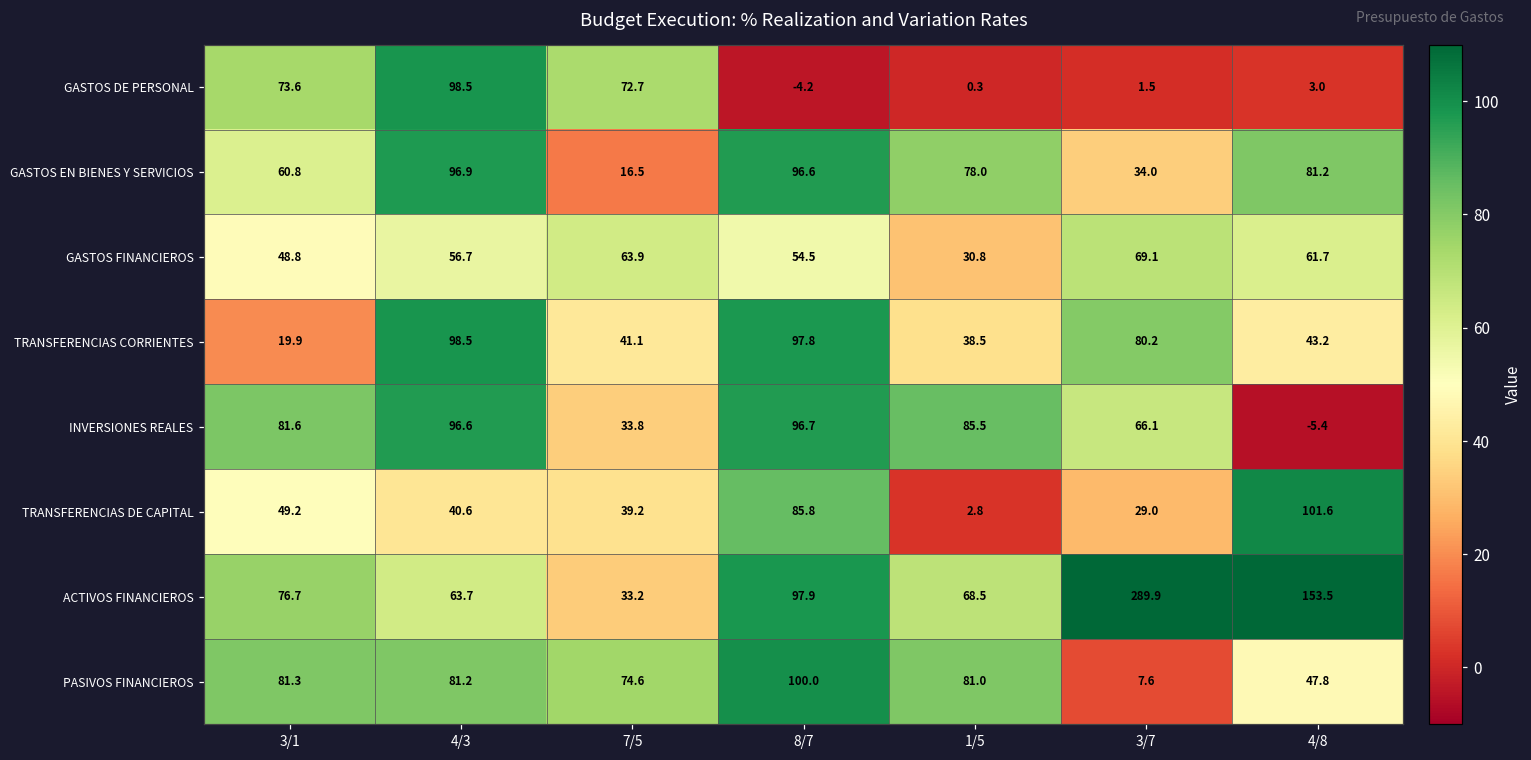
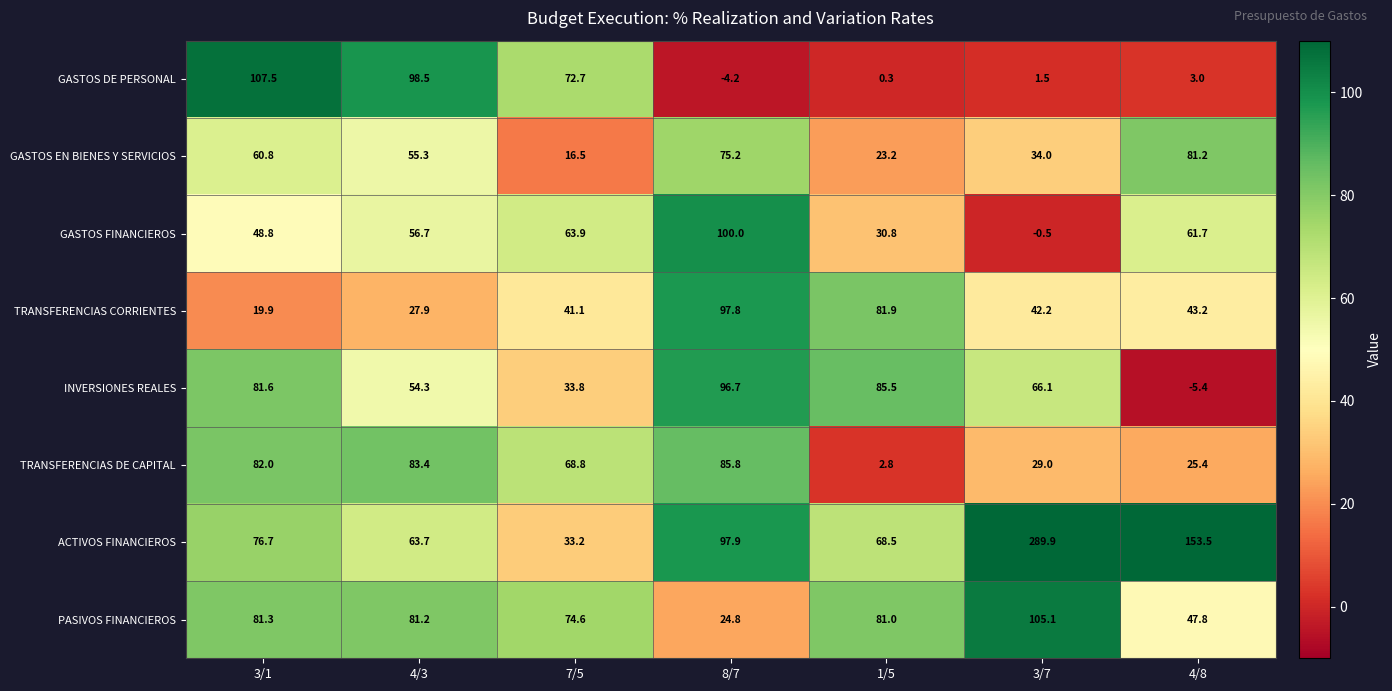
  {
    "GASTOS DE PERSONAL": {
-     "3/1": 73.6,
+     "3/1": 107.5,
      "4/3": 98.5,
      "7/5": 72.7,
      "8/7": -4.2,
      "1/5": 0.3,
      "3/7": 1.5,
      "4/8": 3.0
    },
    "GASTOS EN BIENES Y SERVICIOS": {
      "3/1": 60.8,
-     "4/3": 96.9,
+     "4/3": 55.3,
      "7/5": 16.5,
-     "8/7": 96.6,
-     "1/5": 78.0,
+     "8/7": 75.2,
+     "1/5": 23.2,
      "3/7": 34.0,
      "4/8": 81.2
    },
    "GASTOS FINANCIEROS": {
      "3/1": 48.8,
      "4/3": 56.7,
      "7/5": 63.9,
-     "8/7": 54.5,
+     "8/7": 100.0,
      "1/5": 30.8,
-     "3/7": 69.1,
+     "3/7": -0.5,
      "4/8": 61.7
    },
    "TRANSFERENCIAS CORRIENTES": {
      "3/1": 19.9,
-     "4/3": 98.5,
+     "4/3": 27.9,
      "7/5": 41.1,
      "8/7": 97.8,
-     "1/5": 38.5,
-     "3/7": 80.2,
+     "1/5": 81.9,
+     "3/7": 42.2,
      "4/8": 43.2
    },
    "INVERSIONES REALES": {
      "3/1": 81.6,
-     "4/3": 96.6,
+     "4/3": 54.3,
      "7/5": 33.8,
      "8/7": 96.7,
      "1/5": 85.5,
      "3/7": 66.1,
      "4/8": -5.4
    },
    "TRANSFERENCIAS DE CAPITAL": {
-     "3/1": 49.2,
-     "4/3": 40.6,
-     "7/5": 39.2,
+     "3/1": 82.0,
+     "4/3": 83.4,
+     "7/5": 68.8,
      "8/7": 85.8,
      "1/5": 2.8,
      "3/7": 29.0,
-     "4/8": 101.6
+     "4/8": 25.4
    },
    "ACTIVOS FINANCIEROS": {
      "3/1": 76.7,
      "4/3": 63.7,
      "7/5": 33.2,
      "8/7": 97.9,
      "1/5": 68.5,
      "3/7": 289.9,
      "4/8": 153.5
    },
    "PASIVOS FINANCIEROS": {
      "3/1": 81.3,
      "4/3": 81.2,
      "7/5": 74.6,
-     "8/7": 100.0,
+     "8/7": 24.8,
      "1/5": 81.0,
-     "3/7": 7.6,
+     "3/7": 105.1,
      "4/8": 47.8
    }
  }
